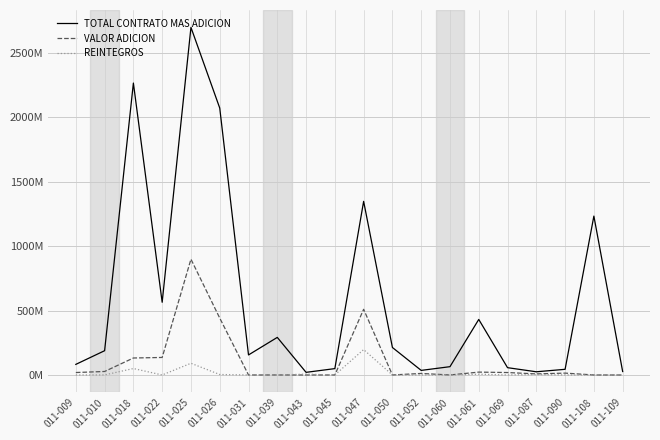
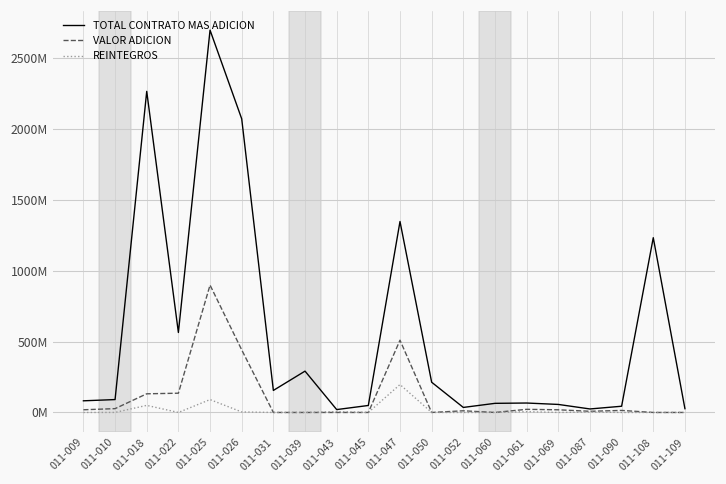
  {
    "TOTAL CONTRATO MAS ADICION": {
      "011-009": 80000000,
-     "011-010": 190000000,
+     "011-010": 90000000,
      "011-018": 2270000000,
      "011-022": 560000000,
      "011-025": 2700000000,
      "011-026": 2070000000,
      "011-031": 160000000,
      "011-039": 290000000,
      "011-045": 50000000,
      "011-047": 1350000000,
      "011-050": 210000000,
      "011-052": 40000000,
      "011-060": 60000000,
-     "011-061": 430000000,
+     "011-061": 70000000,
      "011-069": 60000000,
      "011-090": 40000000,
      "011-108": 1230000000,
      "011-109": 30000000
    },
    "VALOR ADICION": {
      "011-010": 30000000,
      "011-018": 130000000,
      "011-022": 140000000,
      "011-025": 900000000,
      "011-026": 440000000,
      "011-047": 510000000
    },
    "REINTEGROS": {
      "011-010": 0,
      "011-018": 50000000,
      "011-022": 0,
      "011-025": 90000000,
      "011-026": 0,
      "011-047": 200000000
    }
  }
